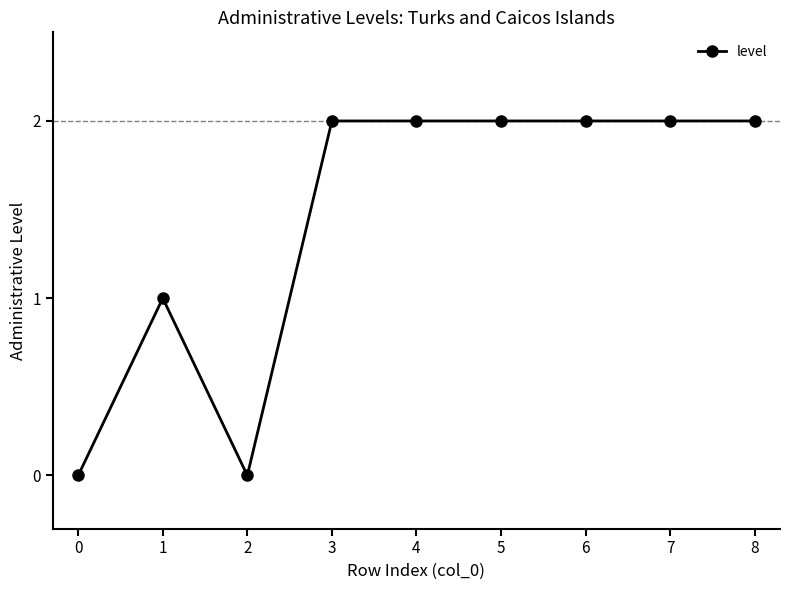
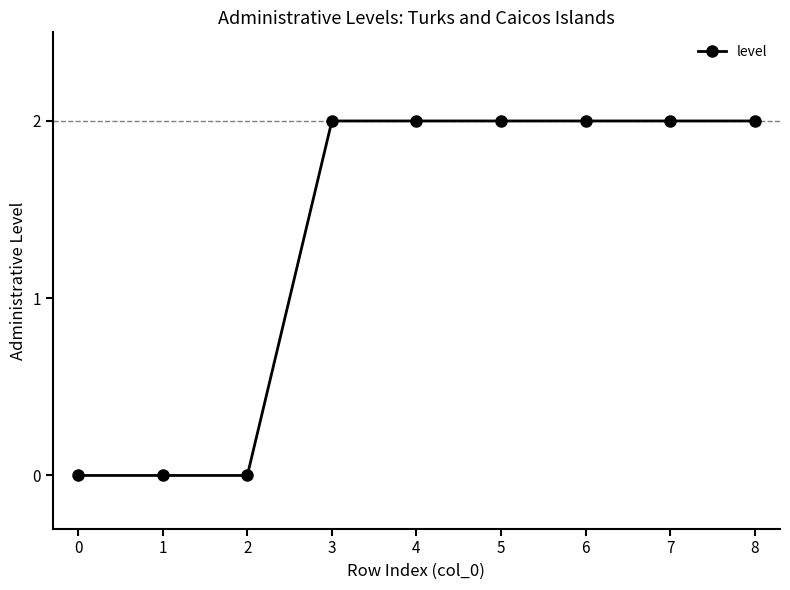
  {
    "0": 0,
-   "1": 1,
+   "1": 0,
    "2": 0,
    "3": 2,
    "4": 2,
    "5": 2,
    "6": 2,
    "7": 2,
    "8": 2
  }
